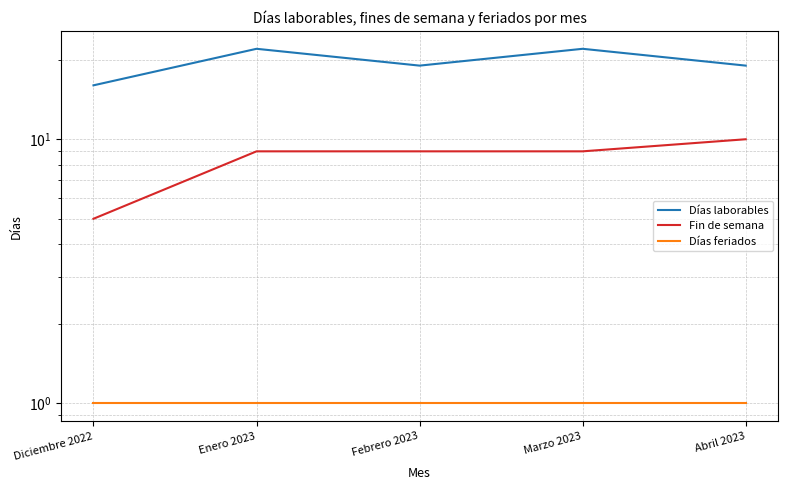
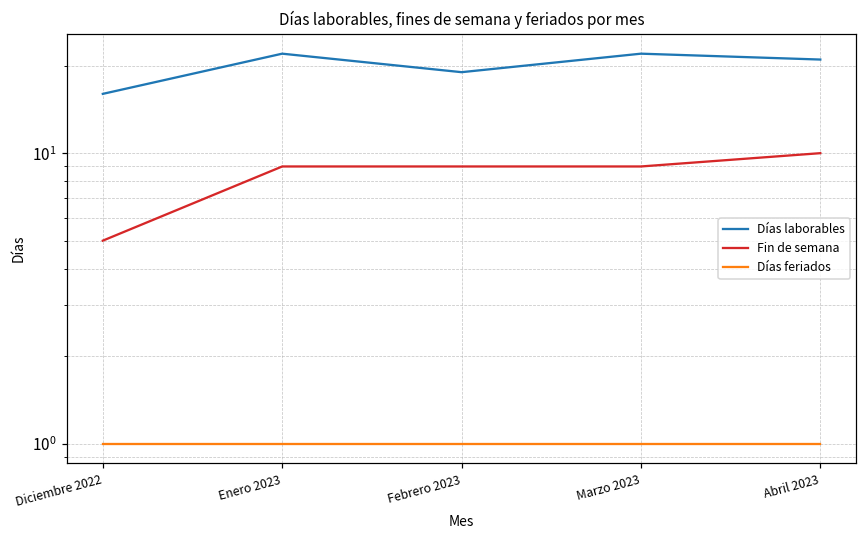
  {
    "Días laborables": {
      "Diciembre 2022": 16,
      "Enero 2023": 22,
      "Febrero 2023": 19,
      "Marzo 2023": 22,
-     "Abril 2023": 19
+     "Abril 2023": 21
    },
    "Fin de semana": {
      "Diciembre 2022": 5,
      "Enero 2023": 9,
      "Febrero 2023": 9,
      "Marzo 2023": 9,
      "Abril 2023": 10
    },
    "Días feriados": {
      "Diciembre 2022": 1,
      "Enero 2023": 1,
      "Febrero 2023": 1,
      "Marzo 2023": 1,
      "Abril 2023": 1
    }
  }
